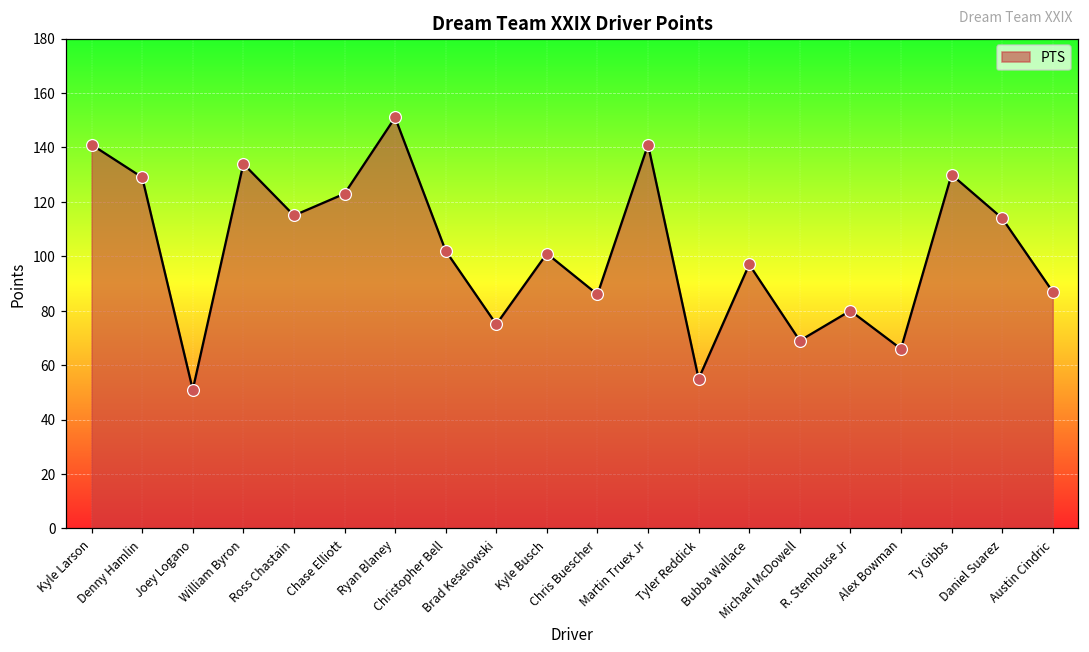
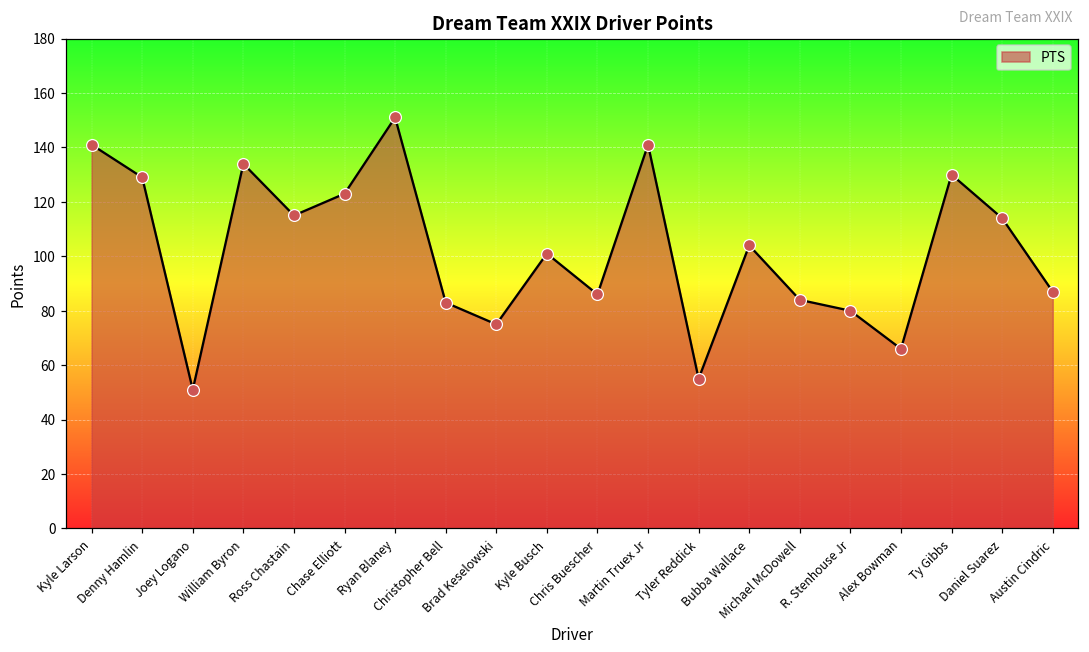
  {
    "Kyle Larson": 141,
    "Denny Hamlin": 129,
    "Joey Logano": 51,
    "William Byron": 134,
    "Ross Chastain": 115,
    "Chase Elliott": 123,
    "Ryan Blaney": 151,
-   "Christopher Bell": 102,
+   "Christopher Bell": 83,
    "Brad Keselowski": 75,
    "Kyle Busch": 101,
    "Chris Buescher": 86,
    "Martin Truex Jr": 141,
    "Tyler Reddick": 55,
-   "Bubba Wallace": 97,
-   "Michael McDowell": 69,
+   "Bubba Wallace": 104,
+   "Michael McDowell": 84,
    "R. Stenhouse Jr": 80,
    "Alex Bowman": 66,
    "Ty Gibbs": 130,
    "Daniel Suarez": 114,
    "Austin Cindric": 87
  }
